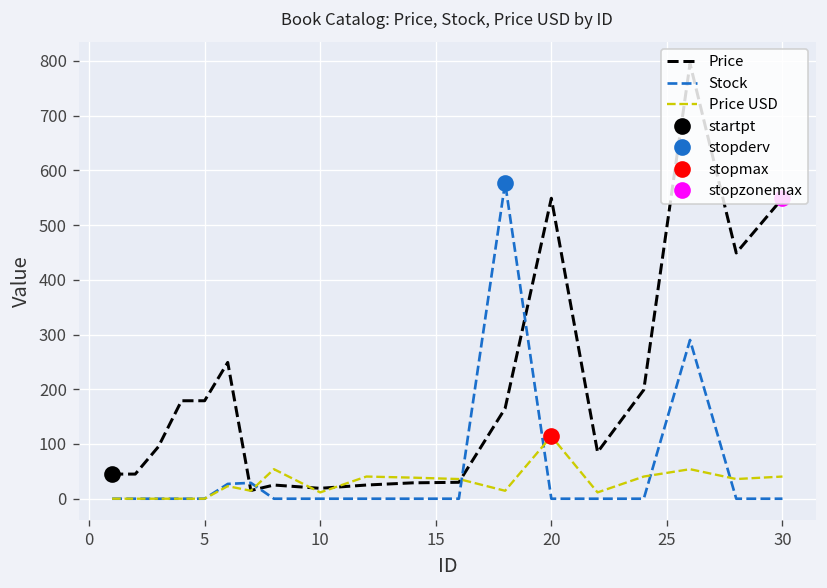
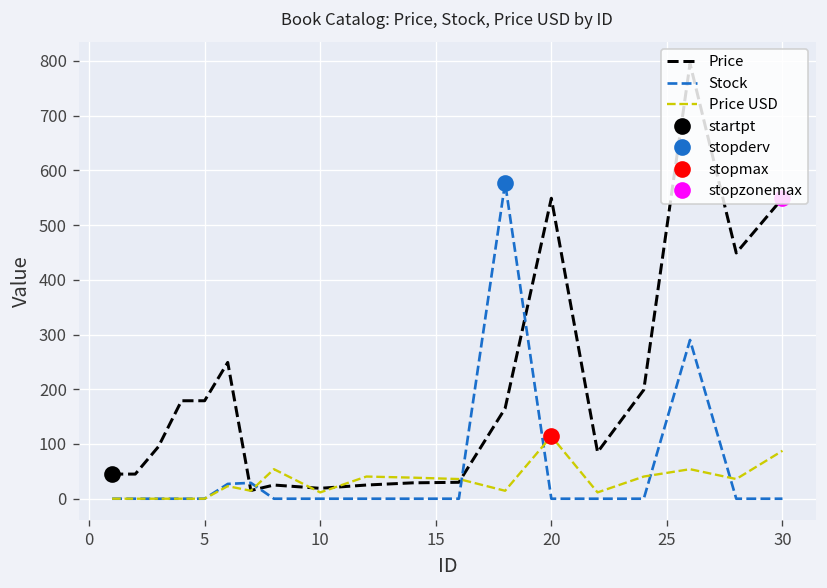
  {
    "Price USD": {
      "10": 10,
-     "30": 40
+     "30": 90
    }
  }
